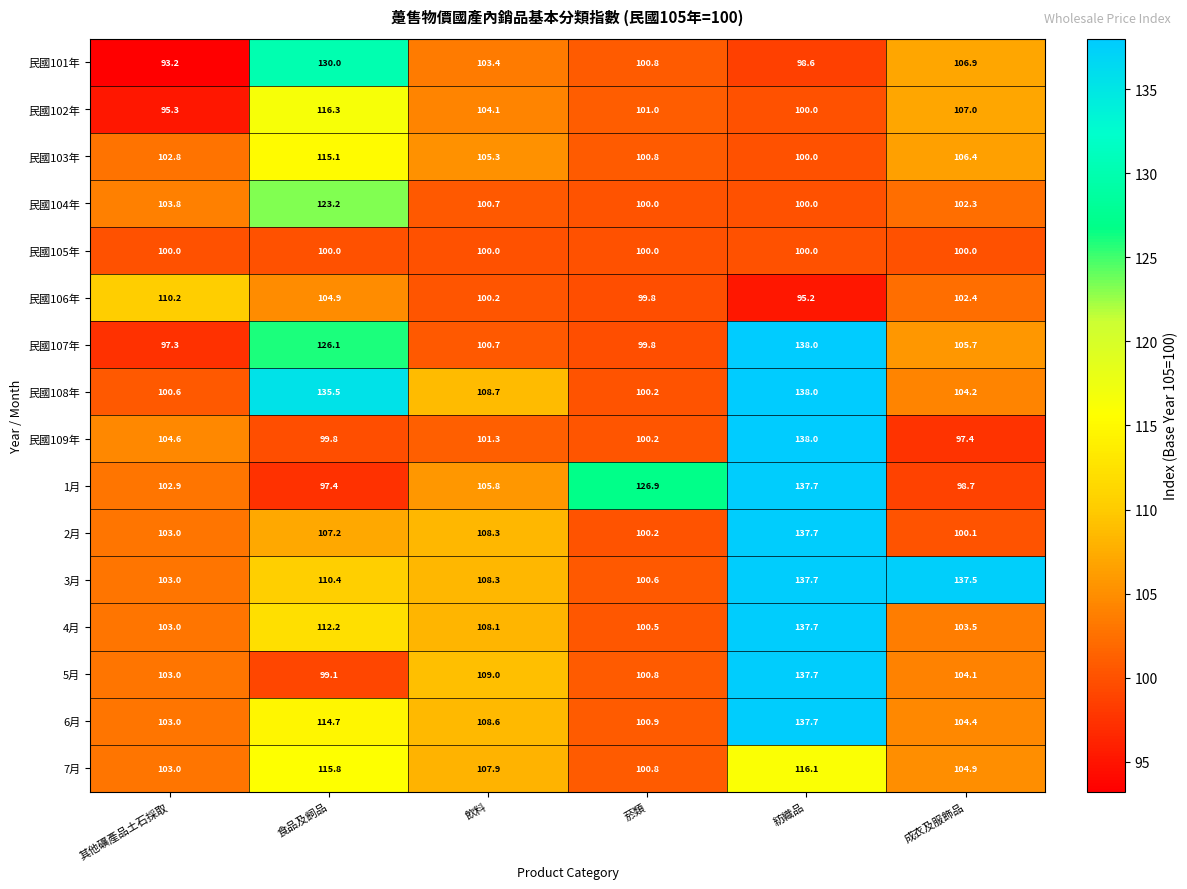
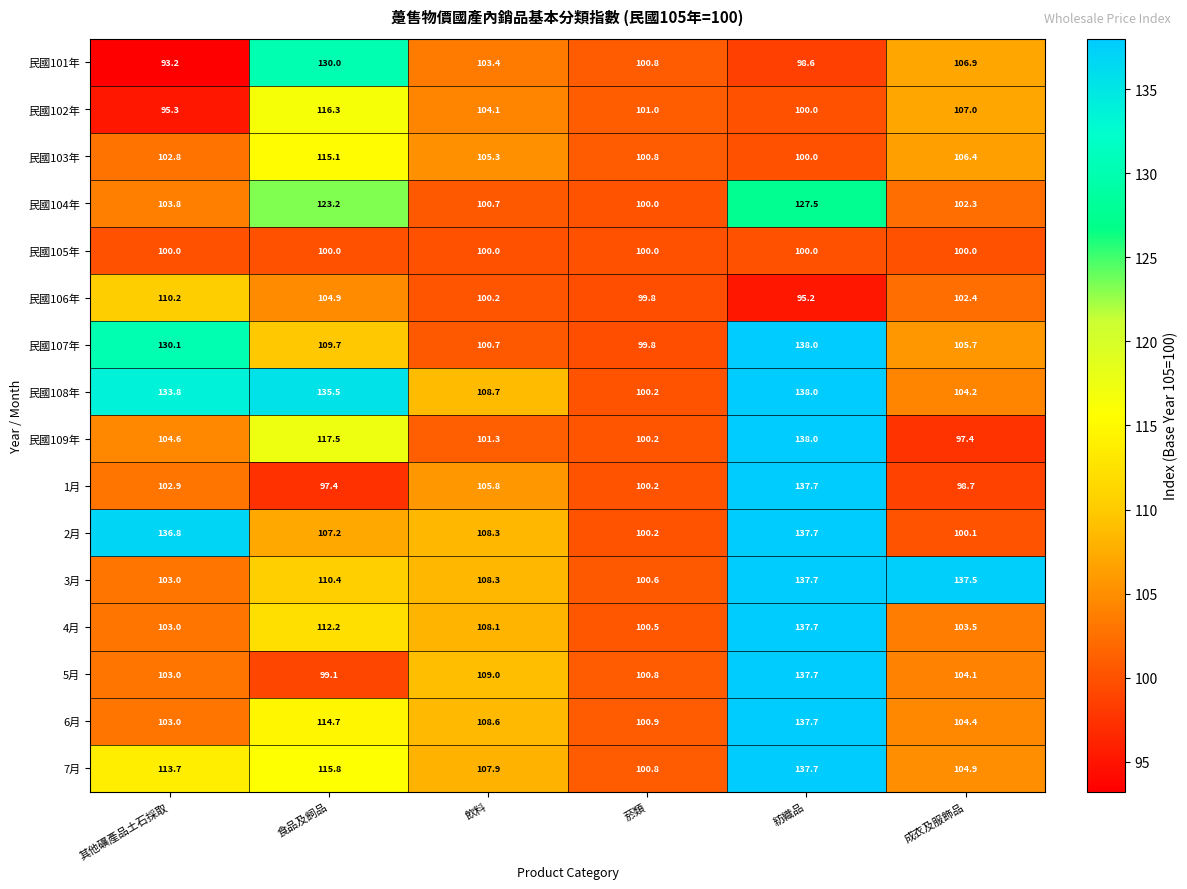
  {
    "民國101年": {
      "其他礦產品土石採取": 93.2,
      "食品及飼品": 130.0,
      "飲料": 103.4,
      "菸類": 100.8,
      "紡織品": 98.6,
      "成衣及服飾品": 106.9
    },
    "民國102年": {
      "其他礦產品土石採取": 95.3,
      "食品及飼品": 116.3,
      "飲料": 104.1,
      "菸類": 101.0,
      "紡織品": 100.0,
      "成衣及服飾品": 107.0
    },
    "民國103年": {
      "其他礦產品土石採取": 102.8,
      "食品及飼品": 115.1,
      "飲料": 105.3,
      "菸類": 100.8,
      "紡織品": 100.0,
      "成衣及服飾品": 106.4
    },
    "民國104年": {
      "其他礦產品土石採取": 103.8,
      "食品及飼品": 123.2,
      "飲料": 100.7,
      "菸類": 100.0,
-     "紡織品": 100.0,
+     "紡織品": 127.5,
      "成衣及服飾品": 102.3
    },
    "民國105年": {
      "其他礦產品土石採取": 100.0,
      "食品及飼品": 100.0,
      "飲料": 100.0,
      "菸類": 100.0,
      "紡織品": 100.0,
      "成衣及服飾品": 100.0
    },
    "民國106年": {
      "其他礦產品土石採取": 110.2,
      "食品及飼品": 104.9,
      "飲料": 100.2,
      "菸類": 99.8,
      "紡織品": 95.2,
      "成衣及服飾品": 102.4
    },
    "民國107年": {
-     "其他礦產品土石採取": 97.3,
-     "食品及飼品": 126.1,
+     "其他礦產品土石採取": 130.1,
+     "食品及飼品": 109.7,
      "飲料": 100.7,
      "菸類": 99.8,
      "紡織品": 138.0,
      "成衣及服飾品": 105.7
    },
    "民國108年": {
-     "其他礦產品土石採取": 100.6,
+     "其他礦產品土石採取": 133.8,
      "食品及飼品": 135.5,
      "飲料": 108.7,
      "菸類": 100.2,
      "紡織品": 138.0,
      "成衣及服飾品": 104.2
    },
    "民國109年": {
      "其他礦產品土石採取": 104.6,
-     "食品及飼品": 99.8,
+     "食品及飼品": 117.5,
      "飲料": 101.3,
      "菸類": 100.2,
      "紡織品": 138.0,
      "成衣及服飾品": 97.4
    },
    "1月": {
      "其他礦產品土石採取": 102.9,
      "食品及飼品": 97.4,
      "飲料": 105.8,
-     "菸類": 126.9,
+     "菸類": 100.2,
      "紡織品": 137.7,
      "成衣及服飾品": 98.7
    },
    "2月": {
-     "其他礦產品土石採取": 103.0,
+     "其他礦產品土石採取": 136.8,
      "食品及飼品": 107.2,
      "飲料": 108.3,
      "菸類": 100.2,
      "紡織品": 137.7,
      "成衣及服飾品": 100.1
    },
    "3月": {
      "其他礦產品土石採取": 103.0,
      "食品及飼品": 110.4,
      "飲料": 108.3,
      "菸類": 100.6,
      "紡織品": 137.7,
      "成衣及服飾品": 137.5
    },
    "4月": {
      "其他礦產品土石採取": 103.0,
      "食品及飼品": 112.2,
      "飲料": 108.1,
      "菸類": 100.5,
      "紡織品": 137.7,
      "成衣及服飾品": 103.5
    },
    "5月": {
      "其他礦產品土石採取": 103.0,
      "食品及飼品": 99.1,
      "飲料": 109.0,
      "菸類": 100.8,
      "紡織品": 137.7,
      "成衣及服飾品": 104.1
    },
    "6月": {
      "其他礦產品土石採取": 103.0,
      "食品及飼品": 114.7,
      "飲料": 108.6,
      "菸類": 100.9,
      "紡織品": 137.7,
      "成衣及服飾品": 104.4
    },
    "7月": {
-     "其他礦產品土石採取": 103.0,
+     "其他礦產品土石採取": 113.7,
      "食品及飼品": 115.8,
      "飲料": 107.9,
      "菸類": 100.8,
-     "紡織品": 116.1,
+     "紡織品": 137.7,
      "成衣及服飾品": 104.9
    }
  }
